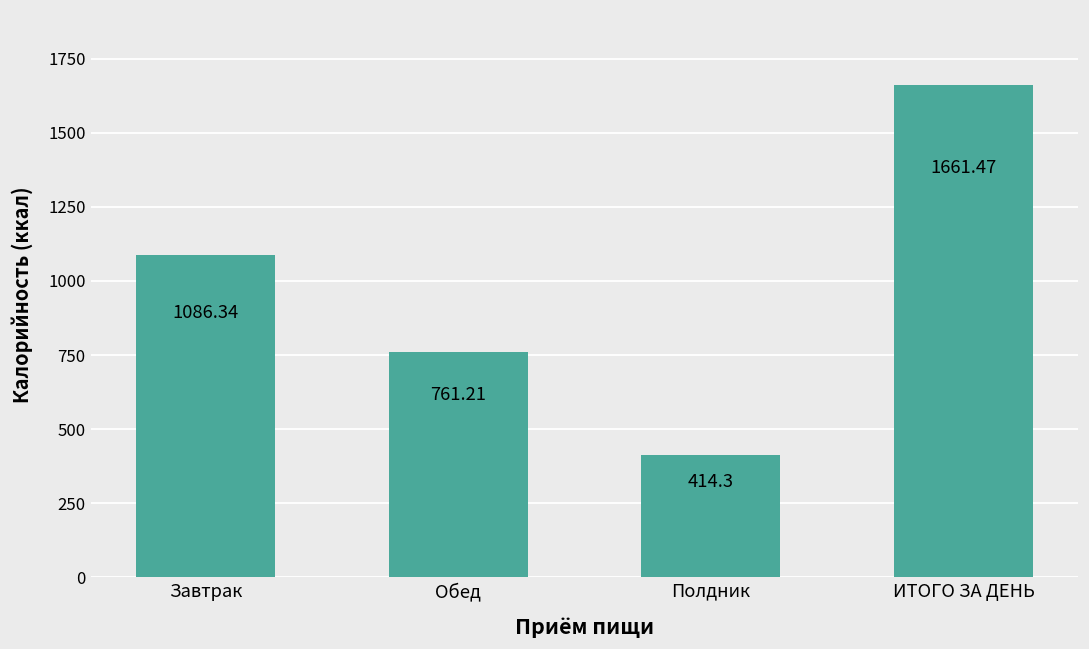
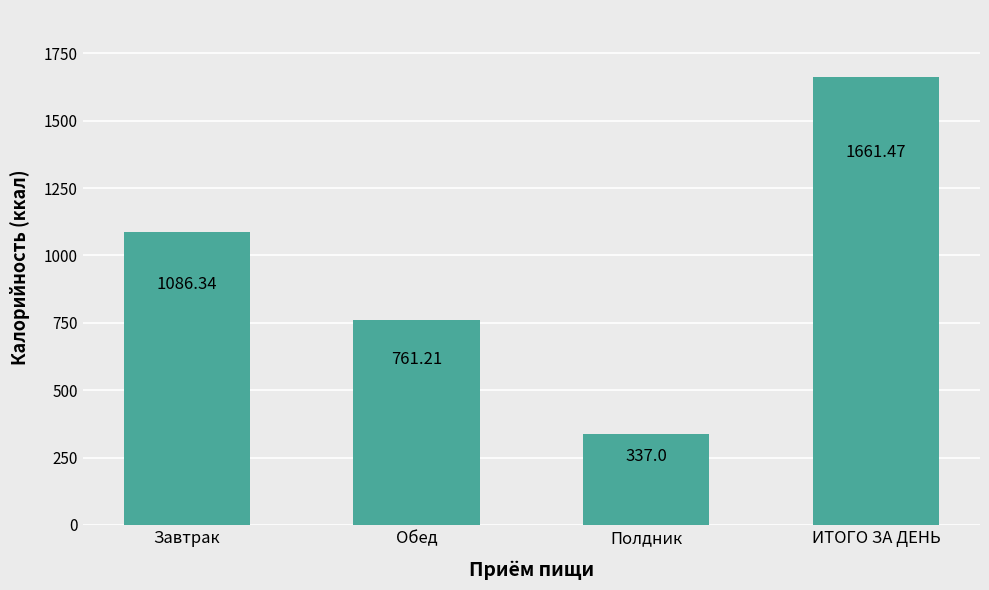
  {
    "Завтрак": 1086.34,
    "Обед": 761.21,
-   "Полдник": 414.3,
+   "Полдник": 337.0,
    "ИТОГО ЗА ДЕНЬ": 1661.47
  }
